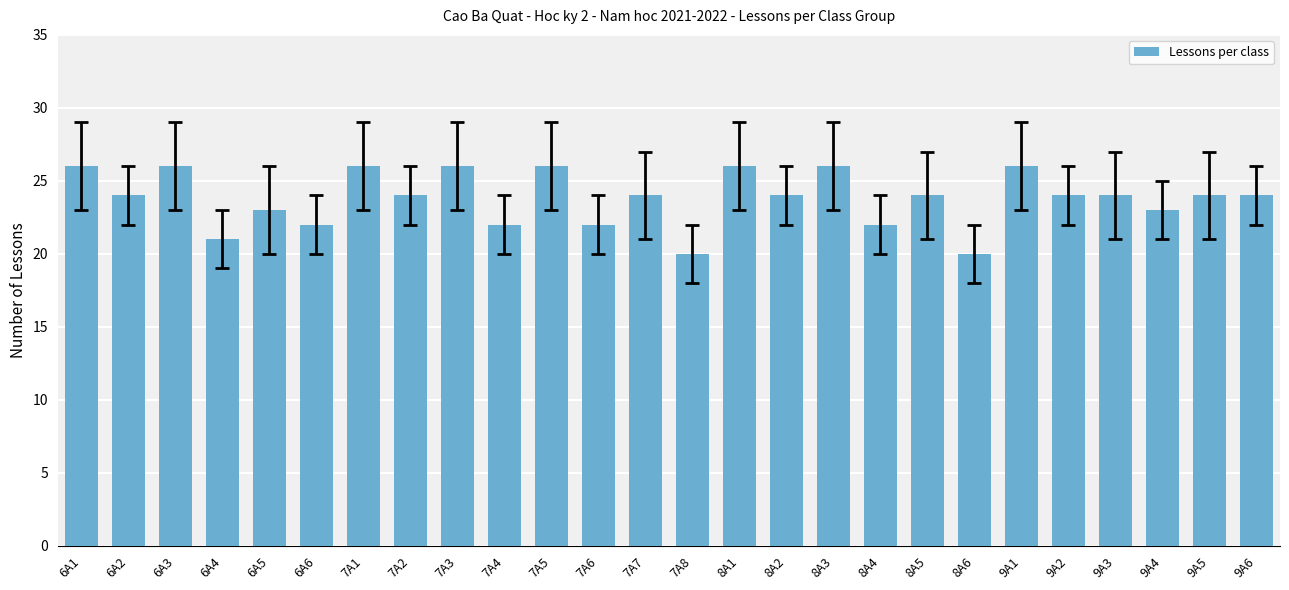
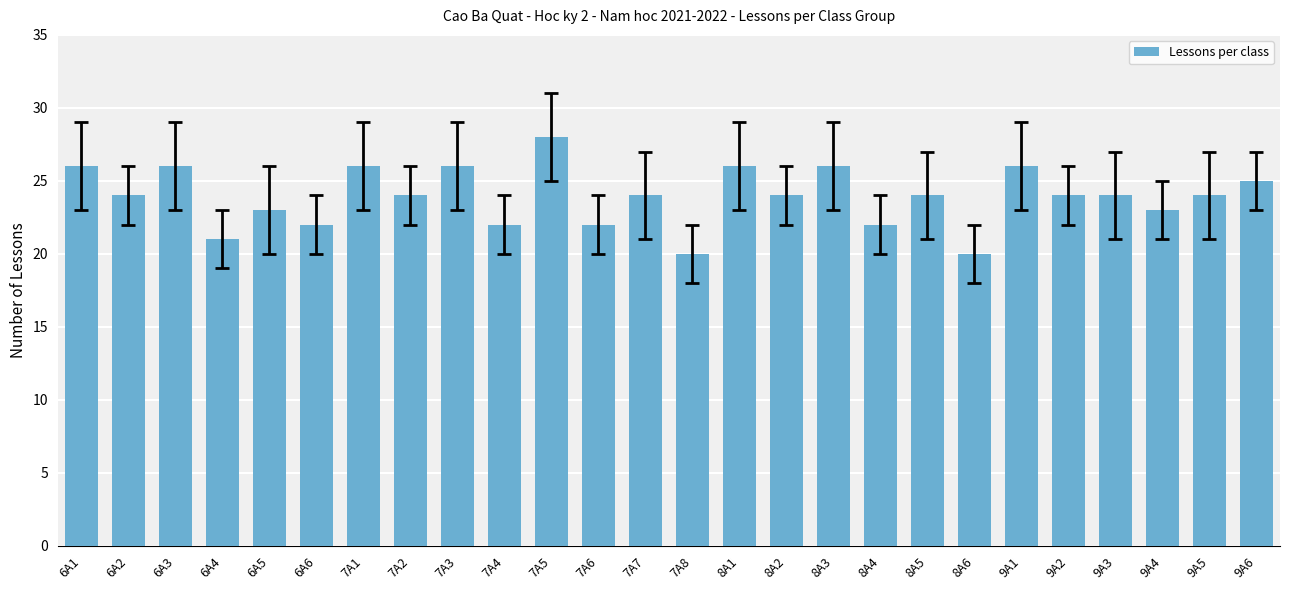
  {
    "Lessons per class": {
      "6A1": 26,
      "6A2": 24,
      "6A3": 26,
      "6A4": 21,
      "6A5": 23,
      "6A6": 22,
      "7A1": 26,
      "7A2": 24,
      "7A3": 26,
      "7A4": 22,
-     "7A5": 26,
+     "7A5": 28,
      "7A6": 22,
      "7A7": 24,
      "7A8": 20,
      "8A1": 26,
      "8A2": 24,
      "8A3": 26,
      "8A4": 22,
      "8A5": 24,
      "8A6": 20,
      "9A1": 26,
      "9A2": 24,
      "9A3": 24,
      "9A4": 23,
      "9A5": 24,
-     "9A6": 24
+     "9A6": 25
    }
  }
